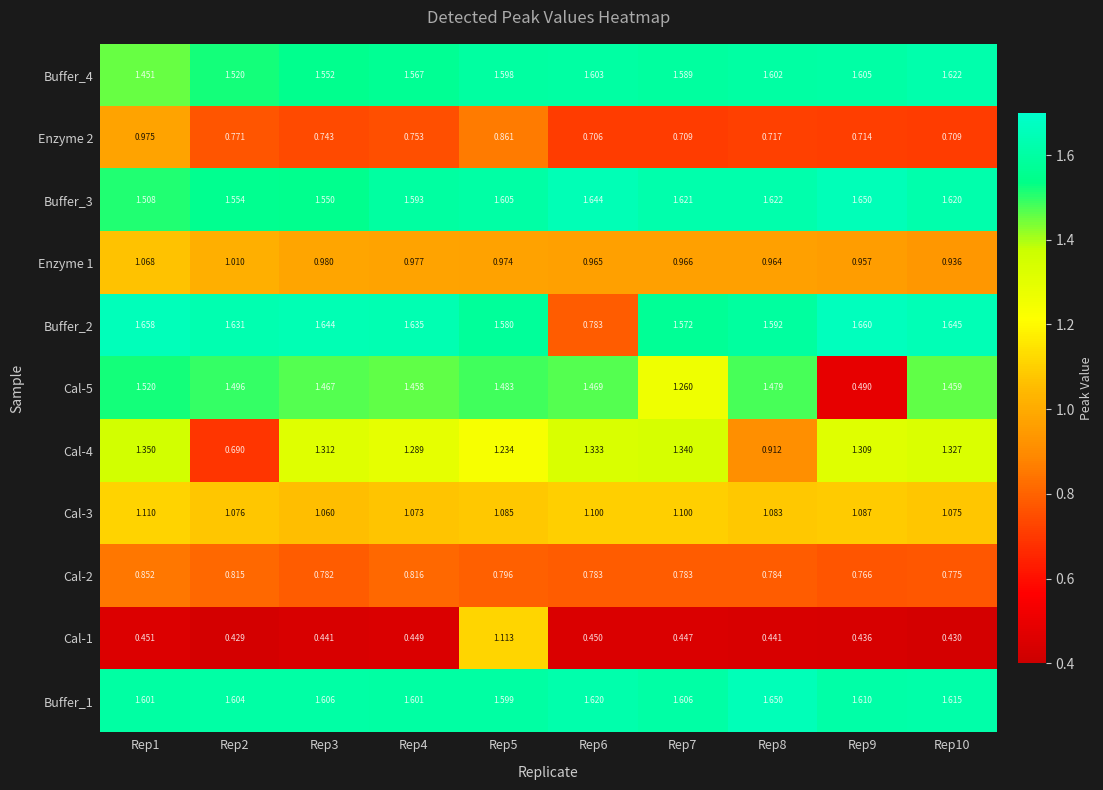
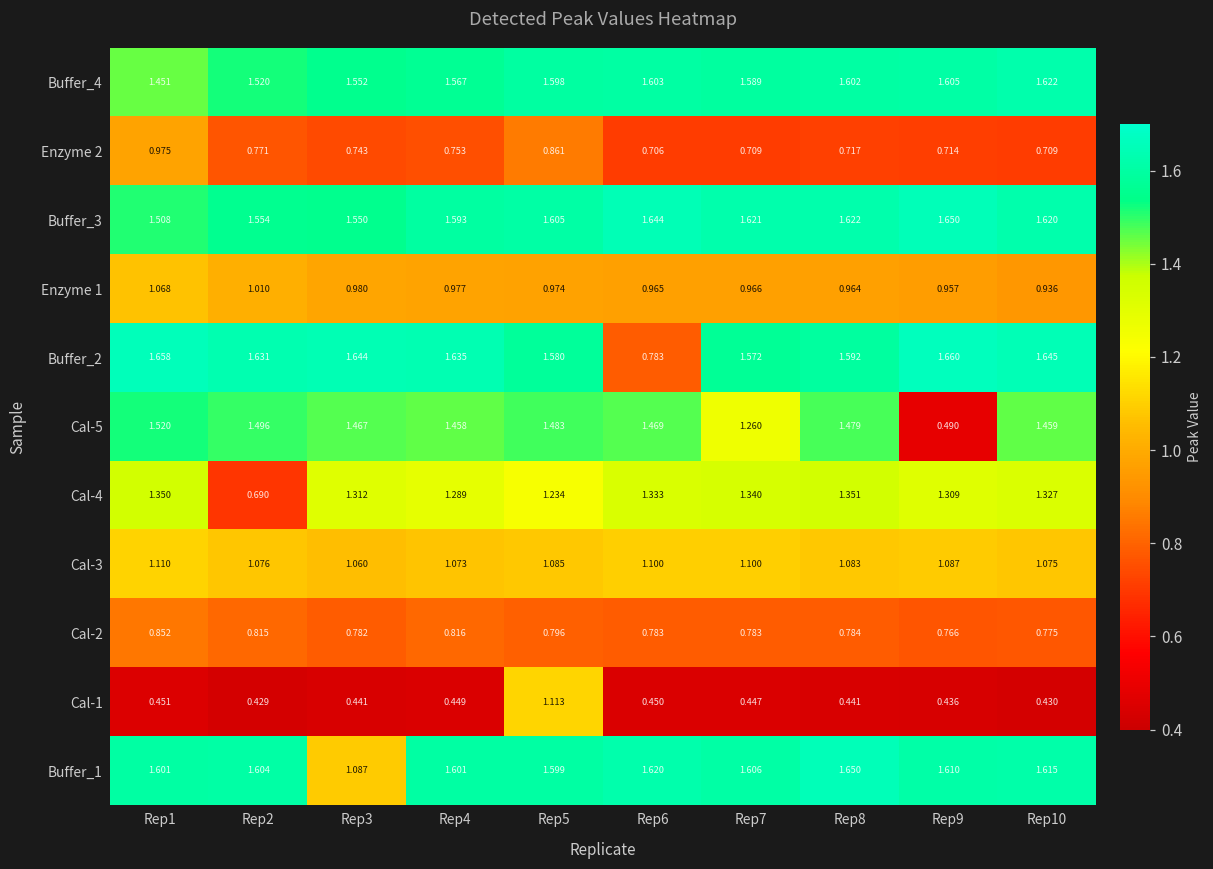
  {
    "Buffer_4": {
      "Rep1": 1.451,
      "Rep2": 1.520,
      "Rep3": 1.552,
      "Rep4": 1.567,
      "Rep5": 1.598,
      "Rep6": 1.603,
      "Rep7": 1.589,
      "Rep8": 1.602,
      "Rep9": 1.605,
      "Rep10": 1.622
    },
    "Enzyme 2": {
      "Rep1": 0.975,
      "Rep2": 0.771,
      "Rep3": 0.743,
      "Rep4": 0.753,
      "Rep5": 0.861,
      "Rep6": 0.706,
      "Rep7": 0.709,
      "Rep8": 0.717,
      "Rep9": 0.714,
      "Rep10": 0.709
    },
    "Buffer_3": {
      "Rep1": 1.508,
      "Rep2": 1.554,
      "Rep3": 1.550,
      "Rep4": 1.593,
      "Rep5": 1.605,
      "Rep6": 1.644,
      "Rep7": 1.621,
      "Rep8": 1.622,
      "Rep9": 1.650,
      "Rep10": 1.620
    },
    "Enzyme 1": {
      "Rep1": 1.068,
      "Rep2": 1.010,
      "Rep3": 0.980,
      "Rep4": 0.977,
      "Rep5": 0.974,
      "Rep6": 0.965,
      "Rep7": 0.966,
      "Rep8": 0.964,
      "Rep9": 0.957,
      "Rep10": 0.936
    },
    "Buffer_2": {
      "Rep1": 1.658,
      "Rep2": 1.631,
      "Rep3": 1.644,
      "Rep4": 1.635,
      "Rep5": 1.580,
      "Rep6": 0.783,
      "Rep7": 1.572,
      "Rep8": 1.592,
      "Rep9": 1.660,
      "Rep10": 1.645
    },
    "Cal-5": {
      "Rep1": 1.520,
      "Rep2": 1.496,
      "Rep3": 1.467,
      "Rep4": 1.458,
      "Rep5": 1.483,
      "Rep6": 1.469,
      "Rep7": 1.260,
      "Rep8": 1.479,
      "Rep9": 0.490,
      "Rep10": 1.459
    },
    "Cal-4": {
      "Rep1": 1.350,
      "Rep2": 0.690,
      "Rep3": 1.312,
      "Rep4": 1.289,
      "Rep5": 1.234,
      "Rep6": 1.333,
      "Rep7": 1.340,
-     "Rep8": 0.912,
+     "Rep8": 1.351,
      "Rep9": 1.309,
      "Rep10": 1.327
    },
    "Cal-3": {
      "Rep1": 1.110,
      "Rep2": 1.076,
      "Rep3": 1.060,
      "Rep4": 1.073,
      "Rep5": 1.085,
      "Rep6": 1.100,
      "Rep7": 1.100,
      "Rep8": 1.083,
      "Rep9": 1.087,
      "Rep10": 1.075
    },
    "Cal-2": {
      "Rep1": 0.852,
      "Rep2": 0.815,
      "Rep3": 0.782,
      "Rep4": 0.816,
      "Rep5": 0.796,
      "Rep6": 0.783,
      "Rep7": 0.783,
      "Rep8": 0.784,
      "Rep9": 0.766,
      "Rep10": 0.775
    },
    "Cal-1": {
      "Rep1": 0.451,
      "Rep2": 0.429,
      "Rep3": 0.441,
      "Rep4": 0.449,
      "Rep5": 1.113,
      "Rep6": 0.450,
      "Rep7": 0.447,
      "Rep8": 0.441,
      "Rep9": 0.436,
      "Rep10": 0.430
    },
    "Buffer_1": {
      "Rep1": 1.601,
      "Rep2": 1.604,
-     "Rep3": 1.606,
+     "Rep3": 1.087,
      "Rep4": 1.601,
      "Rep5": 1.599,
      "Rep6": 1.620,
      "Rep7": 1.606,
      "Rep8": 1.650,
      "Rep9": 1.610,
      "Rep10": 1.615
    }
  }
